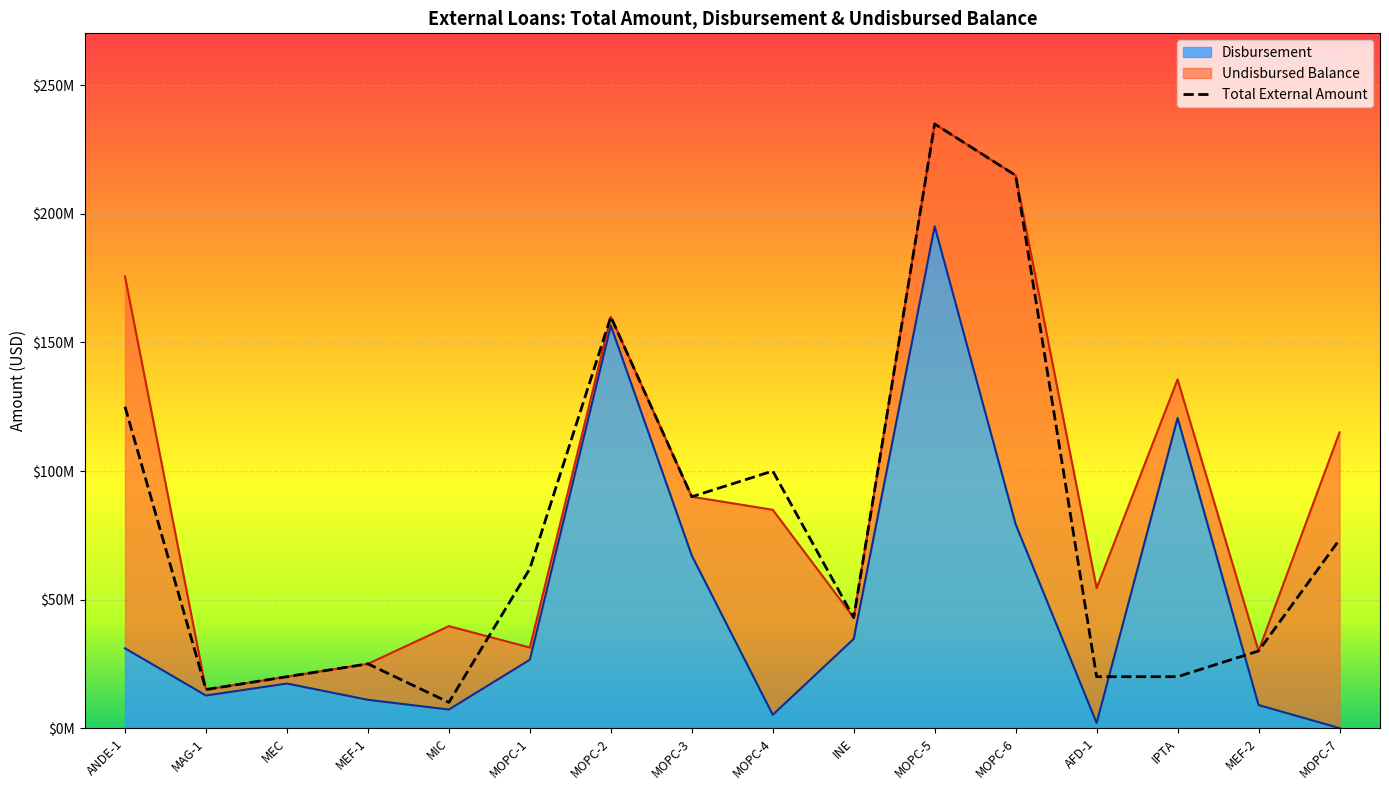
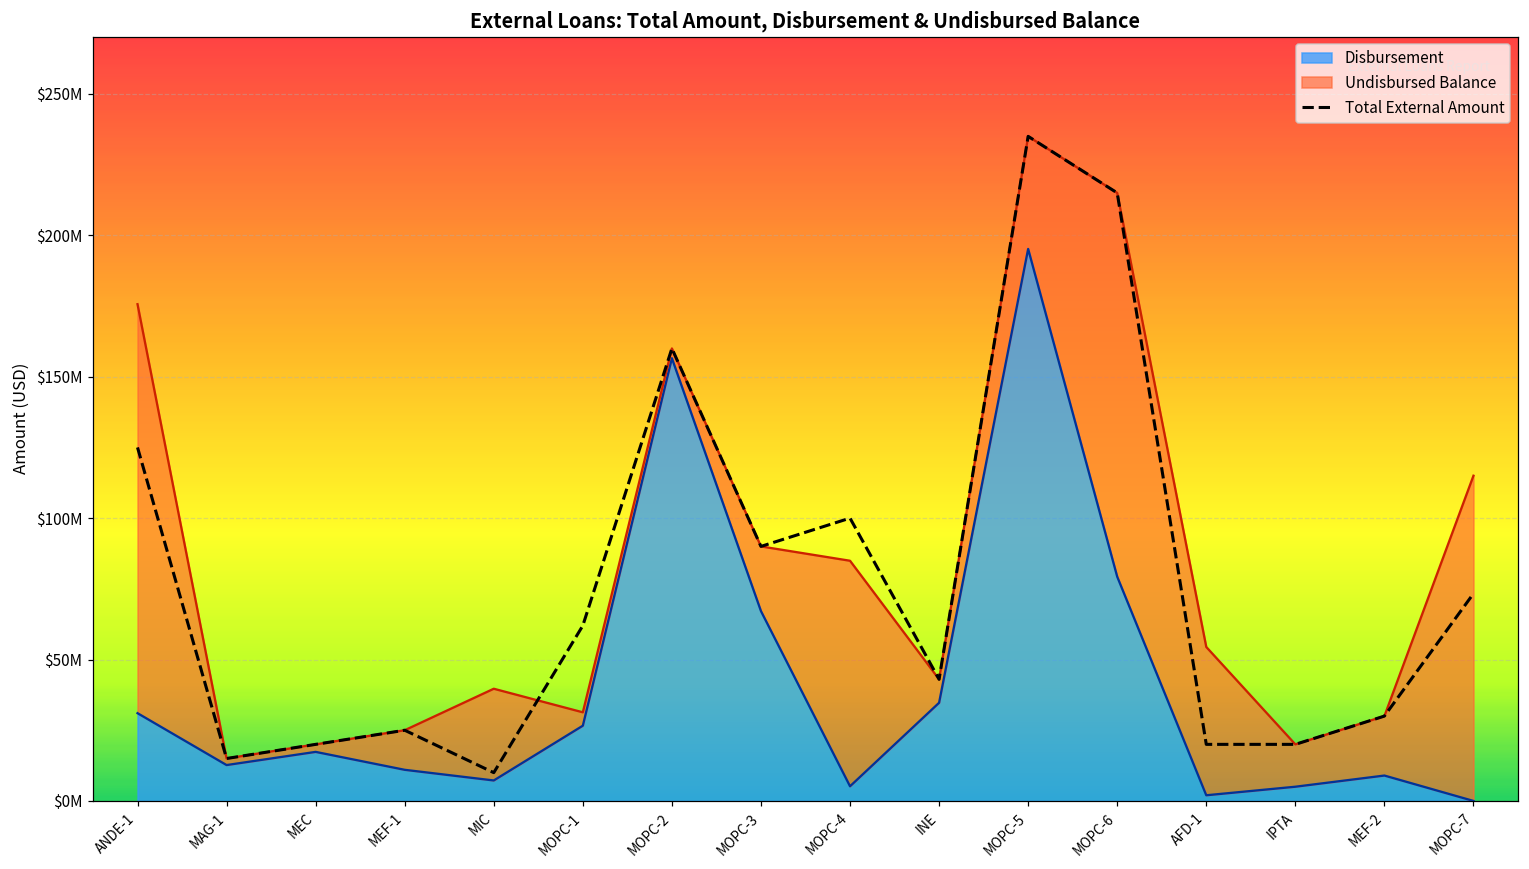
  {
    "Disbursement": {
      "ANDE-1": "$31000000",
      "MAG-1": "$13000000",
      "MEC": "$17000000",
      "MEF-1": "$11000000",
      "MIC": "$7000000",
      "MOPC-1": "$27000000",
      "MOPC-2": "$157000000",
      "MOPC-3": "$67000000",
      "MOPC-4": "$5000000",
      "INE": "$35000000",
      "MOPC-5": "$195000000",
      "MOPC-6": "$79000000",
      "AFD-1": "$2000000",
-     "IPTA": "$121000000",
+     "IPTA": "$5000000",
      "MEF-2": "$9000000",
      "MOPC-7": "$0"
    },
    "Undisbursed Balance": {
      "ANDE-1": "$145000000",
      "MIC": "$32000000",
      "MOPC-1": "$5000000",
      "MOPC-4": "$80000000",
      "AFD-1": "$52000000",
      "MOPC-7": "$115000000"
    },
    "Total External Amount": {
      "ANDE-1": "$125000000",
      "MIC": "$10000000",
      "MOPC-1": "$62000000",
      "MOPC-4": "$100000000",
      "AFD-1": "$20000000",
      "MOPC-7": "$73000000"
    }
  }
